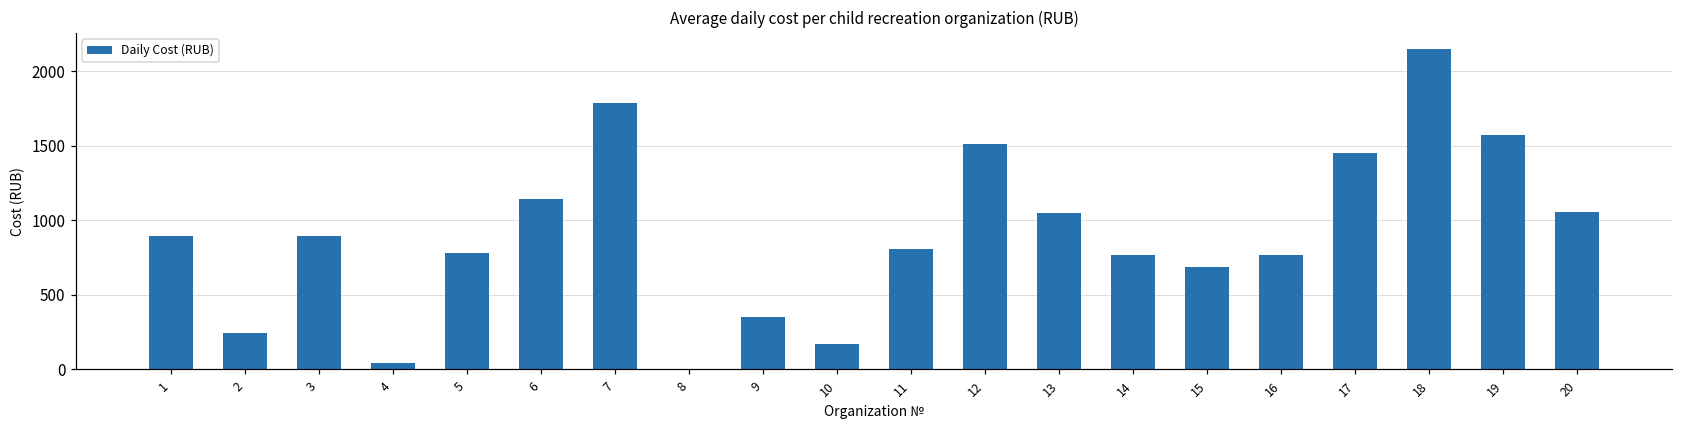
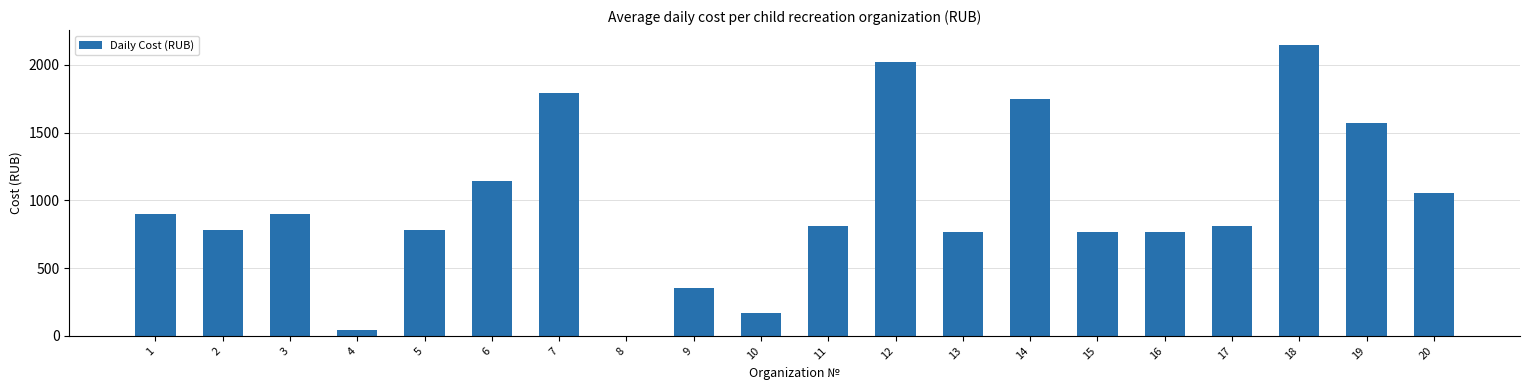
  {
    "1": 900,
-   "2": 240,
+   "2": 780,
    "3": 900,
    "4": 50,
    "5": 780,
    "6": 1140,
    "7": 1790,
    "8": 0,
    "9": 350,
    "10": 170,
    "11": 810,
-   "12": 1510,
-   "13": 1050,
-   "14": 770,
-   "15": 690,
+   "12": 2020,
+   "13": 770,
+   "14": 1750,
+   "15": 770,
    "16": 770,
-   "17": 1450,
+   "17": 810,
    "18": 2150,
    "19": 1570,
    "20": 1060
  }
